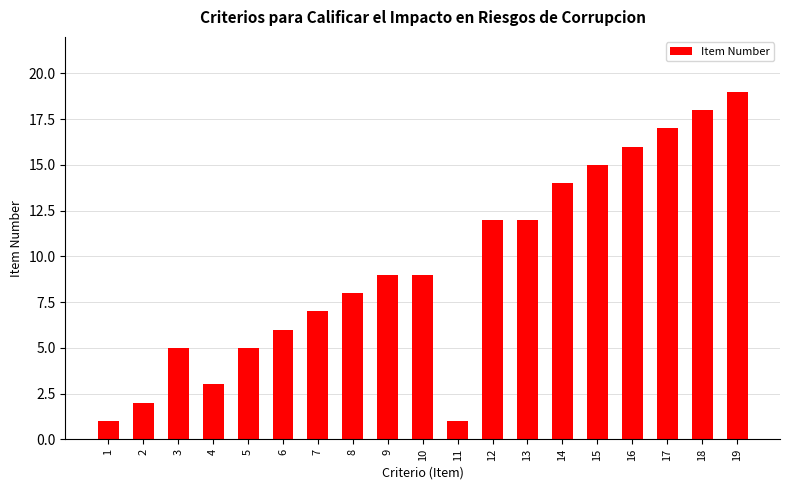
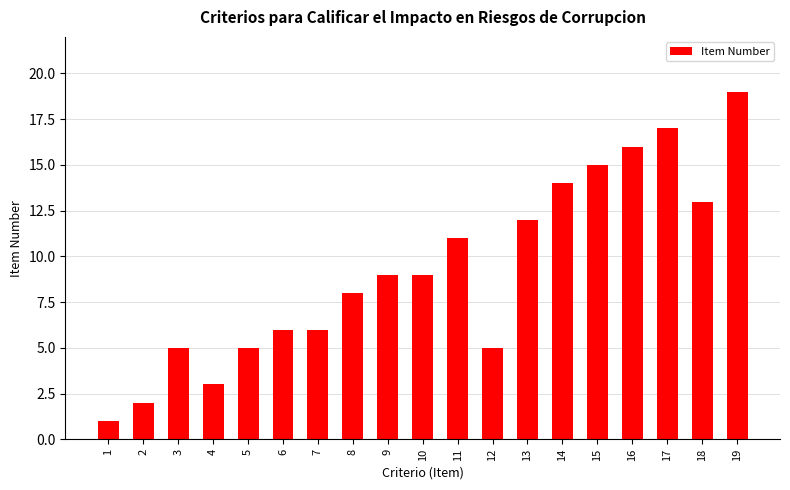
  {
    "1": 1,
    "2": 2,
    "3": 5,
    "4": 3,
    "5": 5,
    "6": 6,
-   "7": 7,
+   "7": 6,
    "8": 8,
    "9": 9,
    "10": 9,
-   "11": 1,
-   "12": 12,
+   "11": 11,
+   "12": 5,
    "13": 12,
    "14": 14,
    "15": 15,
    "16": 16,
    "17": 17,
-   "18": 18,
+   "18": 13,
    "19": 19
  }
